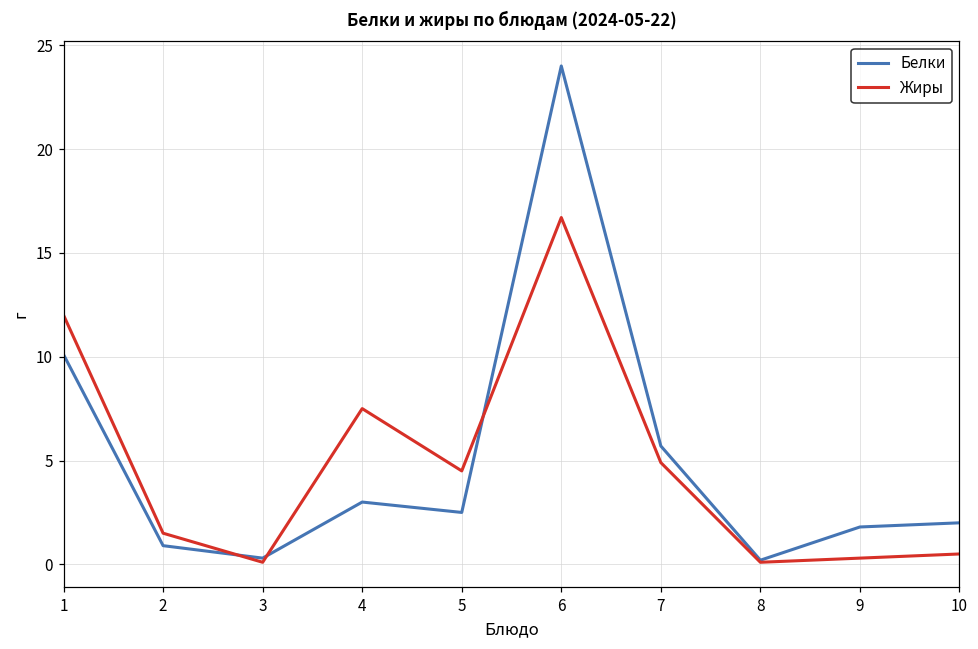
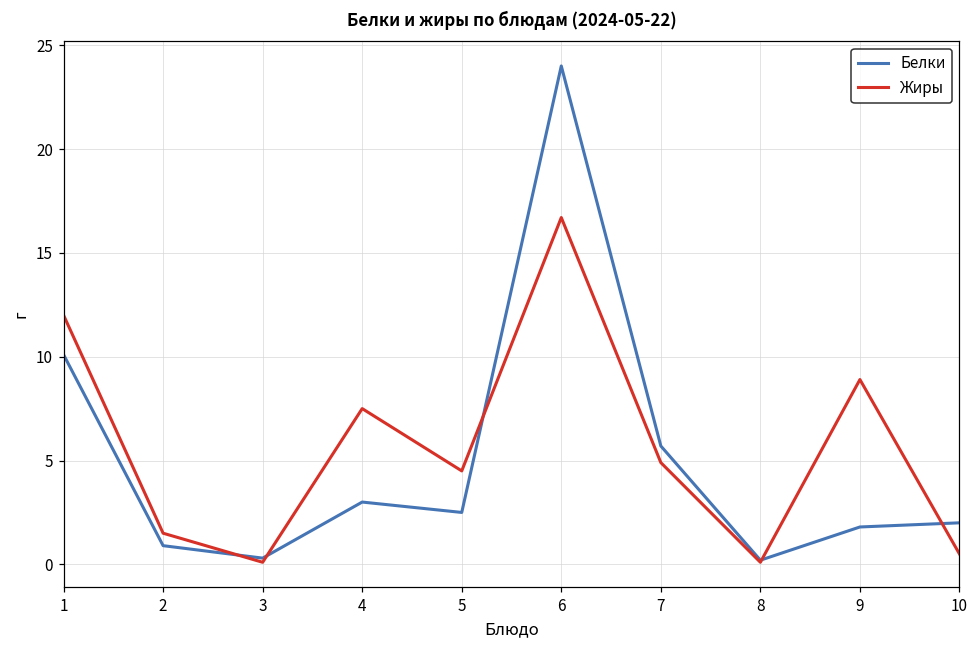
  {
    "Белки": {
      "1": 10.1,
      "2": 0.9,
      "3": 0.3,
      "4": 3.0,
      "5": 2.5,
      "6": 24.0,
      "7": 5.7,
      "9": 1.8,
      "10": 2.0
    },
    "Жиры": {
      "1": 12.0,
      "2": 1.5,
      "3": 0.1,
      "4": 7.5,
      "5": 4.5,
      "6": 16.7,
      "7": 4.9,
-     "9": 0.3,
+     "9": 8.9,
      "10": 0.5
    }
  }
